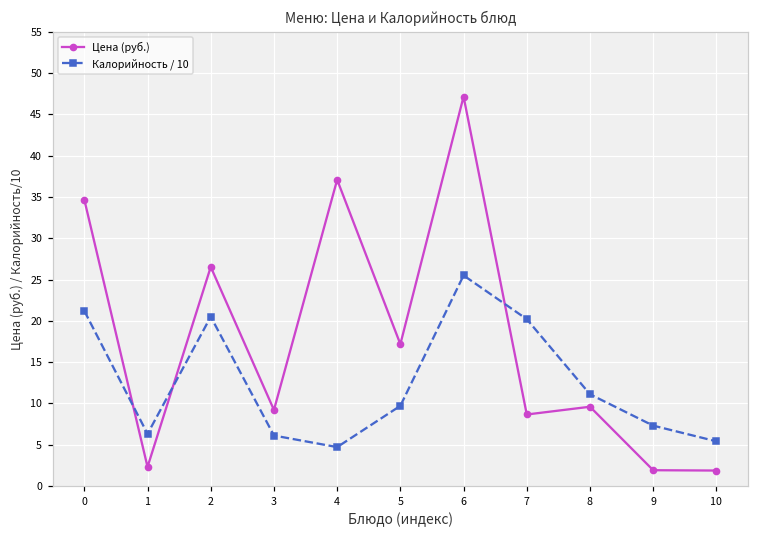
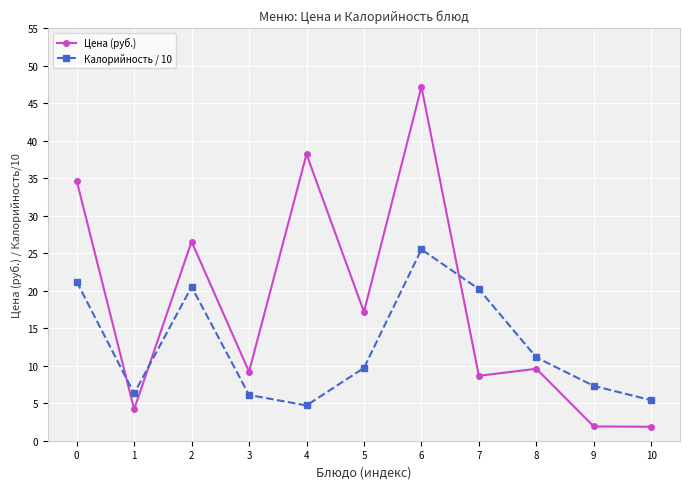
  {
    "Цена (руб.)": {
      "0": 35,
-     "1": 2,
+     "1": 4,
      "2": 27,
      "3": 9,
-     "4": 37,
+     "4": 38,
      "5": 17,
      "6": 47,
      "7": 9,
      "8": 10,
      "9": 2,
      "10": 2
    },
    "Калорийность / 10": {
      "0": 21,
      "1": 6,
      "2": 21,
      "3": 6,
      "4": 5,
      "5": 10,
      "6": 26,
      "7": 20,
      "8": 11,
      "9": 7,
      "10": 5
    }
  }
